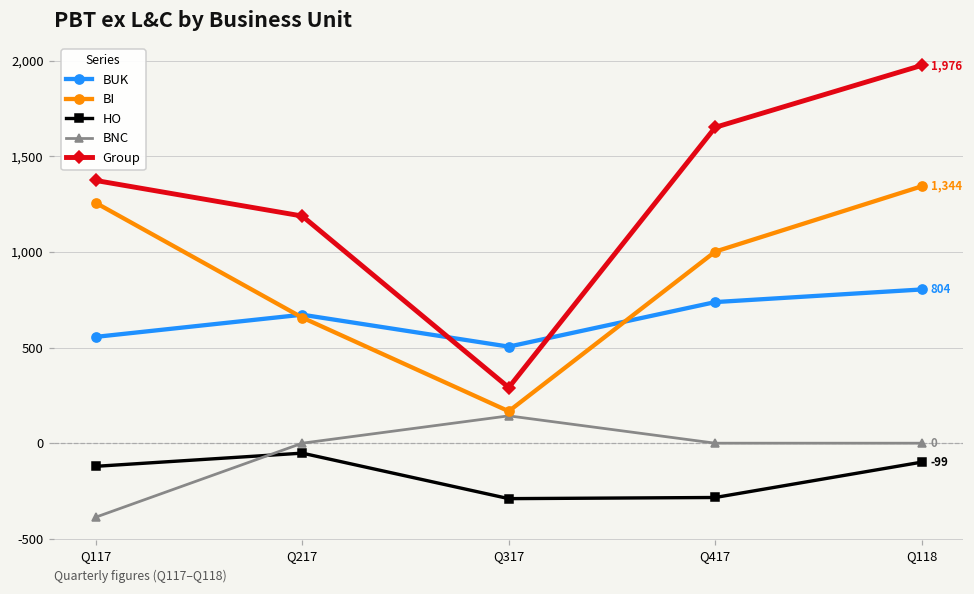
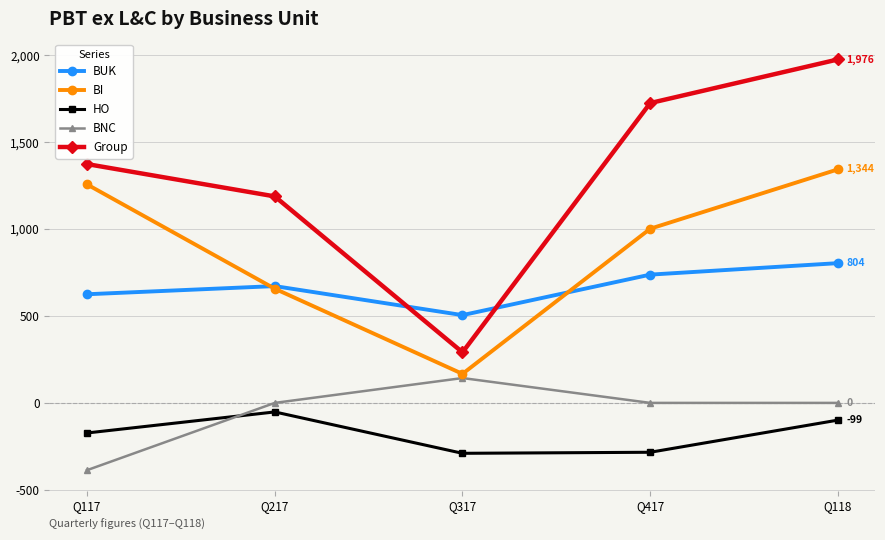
  {
    "BUK": {
-     "Q117": "560",
+     "Q117": "630",
      "Q217": "670",
      "Q317": "510",
      "Q417": "740"
    },
    "BI": {
      "Q118": "1,344"
    },
    "HO": {
-     "Q117": "-120",
+     "Q117": "-170",
      "Q217": "-50",
      "Q317": "-290",
      "Q417": "-280"
    },
    "BNC": {
      "Q118": "0"
    },
    "Group": {
      "Q117": "1,370",
      "Q217": "1,190",
      "Q317": "290",
-     "Q417": "1,650"
+     "Q417": "1,730"
    }
  }
